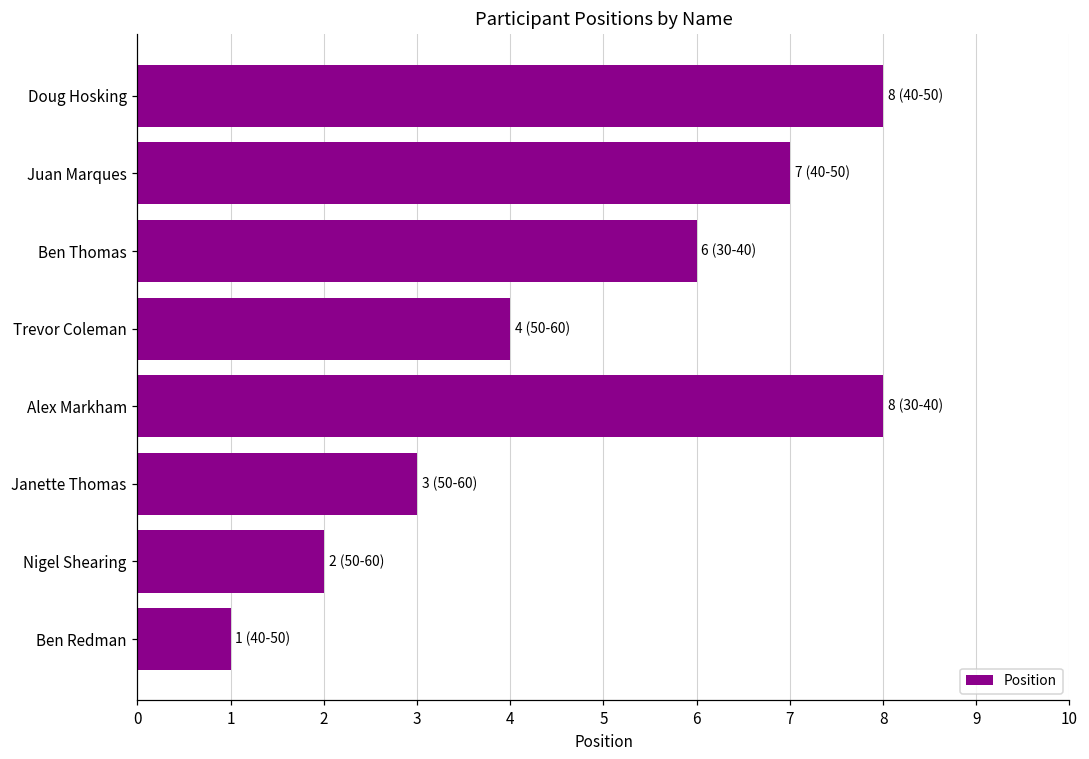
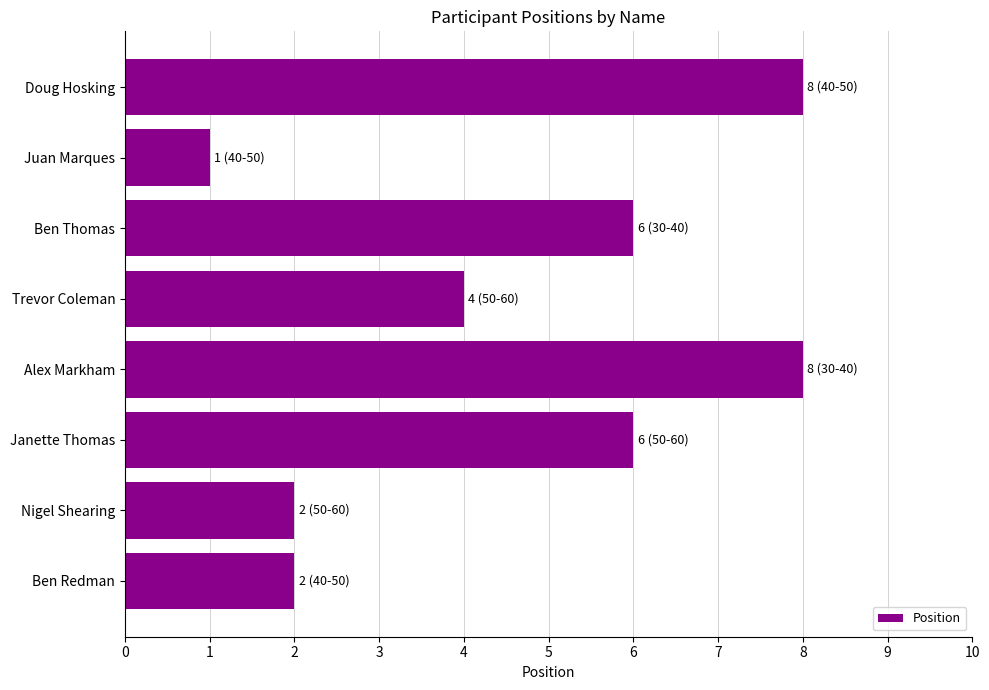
  {
    "Doug Hosking": 8,
-   "Juan Marques": 7,
+   "Juan Marques": 1,
    "Ben Thomas": 6,
    "Trevor Coleman": 4,
    "Alex Markham": 8,
-   "Janette Thomas": 3,
+   "Janette Thomas": 6,
    "Nigel Shearing": 2,
-   "Ben Redman": 1
+   "Ben Redman": 2
  }
